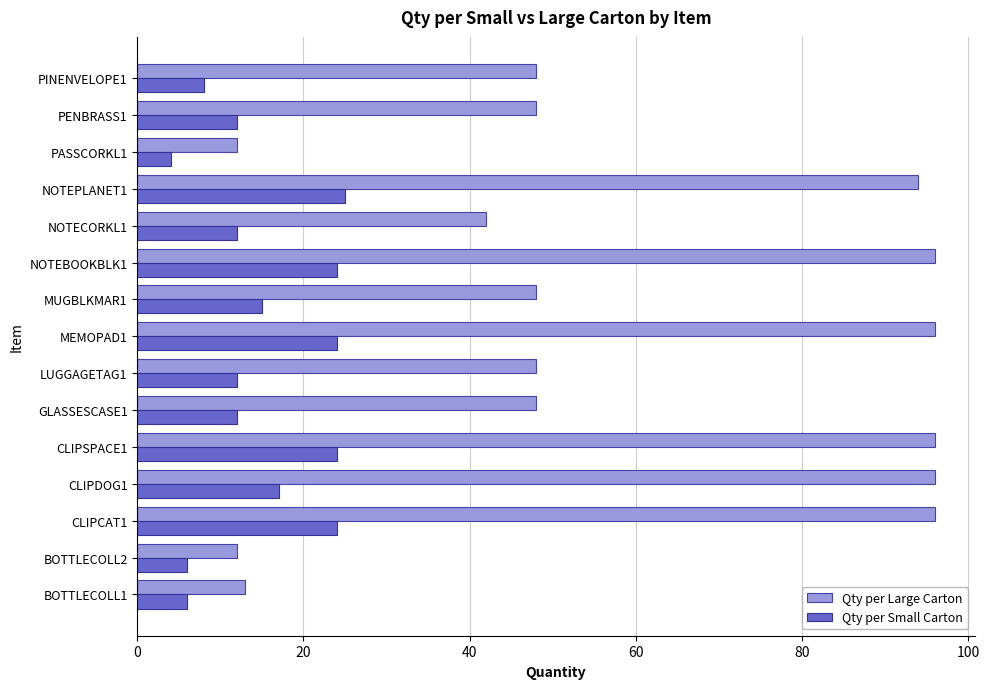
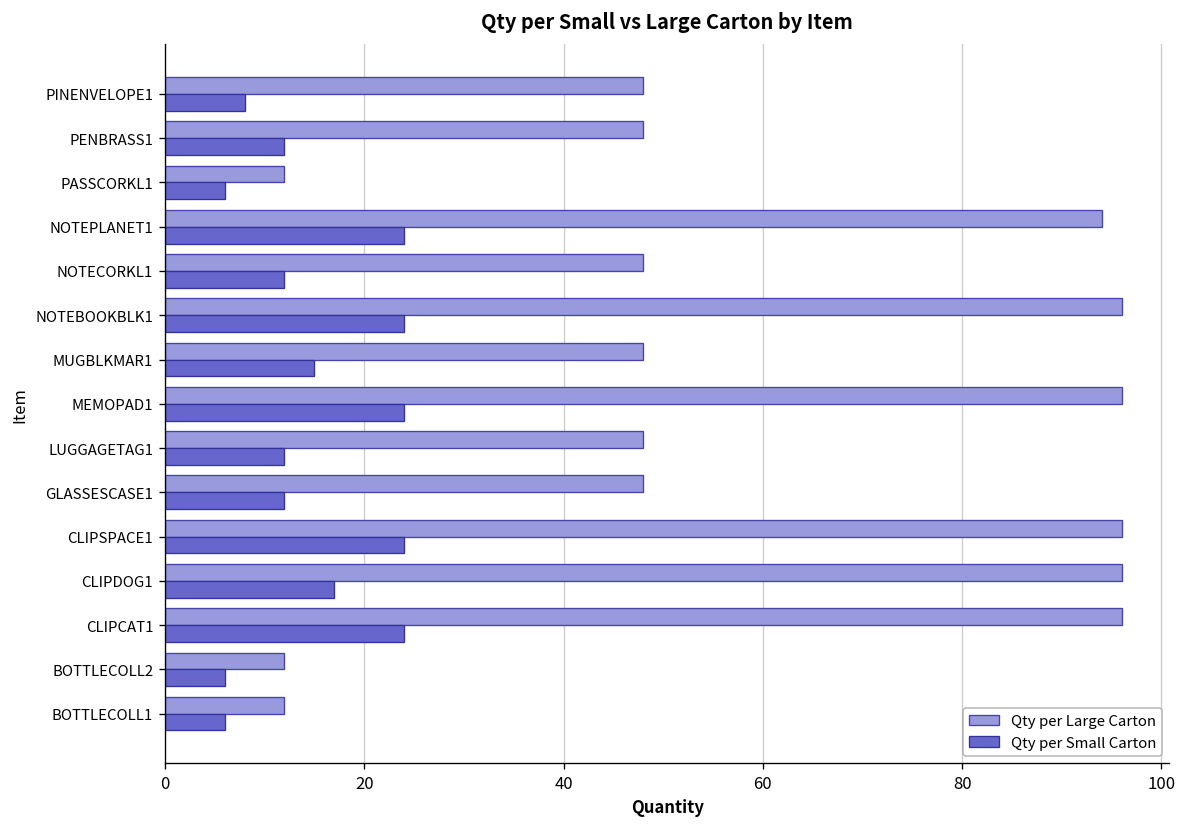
  {
    "Qty per Large Carton": {
      "PINENVELOPE1": 48,
      "PENBRASS1": 48,
      "PASSCORKL1": 12,
      "NOTEPLANET1": 94,
-     "NOTECORKL1": 42,
+     "NOTECORKL1": 48,
      "NOTEBOOKBLK1": 96,
      "MUGBLKMAR1": 48,
      "MEMOPAD1": 96,
      "LUGGAGETAG1": 48,
      "GLASSESCASE1": 48,
      "CLIPSPACE1": 96,
      "CLIPDOG1": 96,
      "CLIPCAT1": 96,
      "BOTTLECOLL2": 12,
-     "BOTTLECOLL1": 13
+     "BOTTLECOLL1": 12
    },
    "Qty per Small Carton": {
      "PINENVELOPE1": 8,
      "PENBRASS1": 12,
-     "PASSCORKL1": 4,
-     "NOTEPLANET1": 25,
+     "PASSCORKL1": 6,
+     "NOTEPLANET1": 24,
      "NOTECORKL1": 12,
      "NOTEBOOKBLK1": 24,
      "MUGBLKMAR1": 15,
      "MEMOPAD1": 24,
      "LUGGAGETAG1": 12,
      "GLASSESCASE1": 12,
      "CLIPSPACE1": 24,
      "CLIPDOG1": 17,
      "CLIPCAT1": 24,
      "BOTTLECOLL2": 6,
      "BOTTLECOLL1": 6
    }
  }
